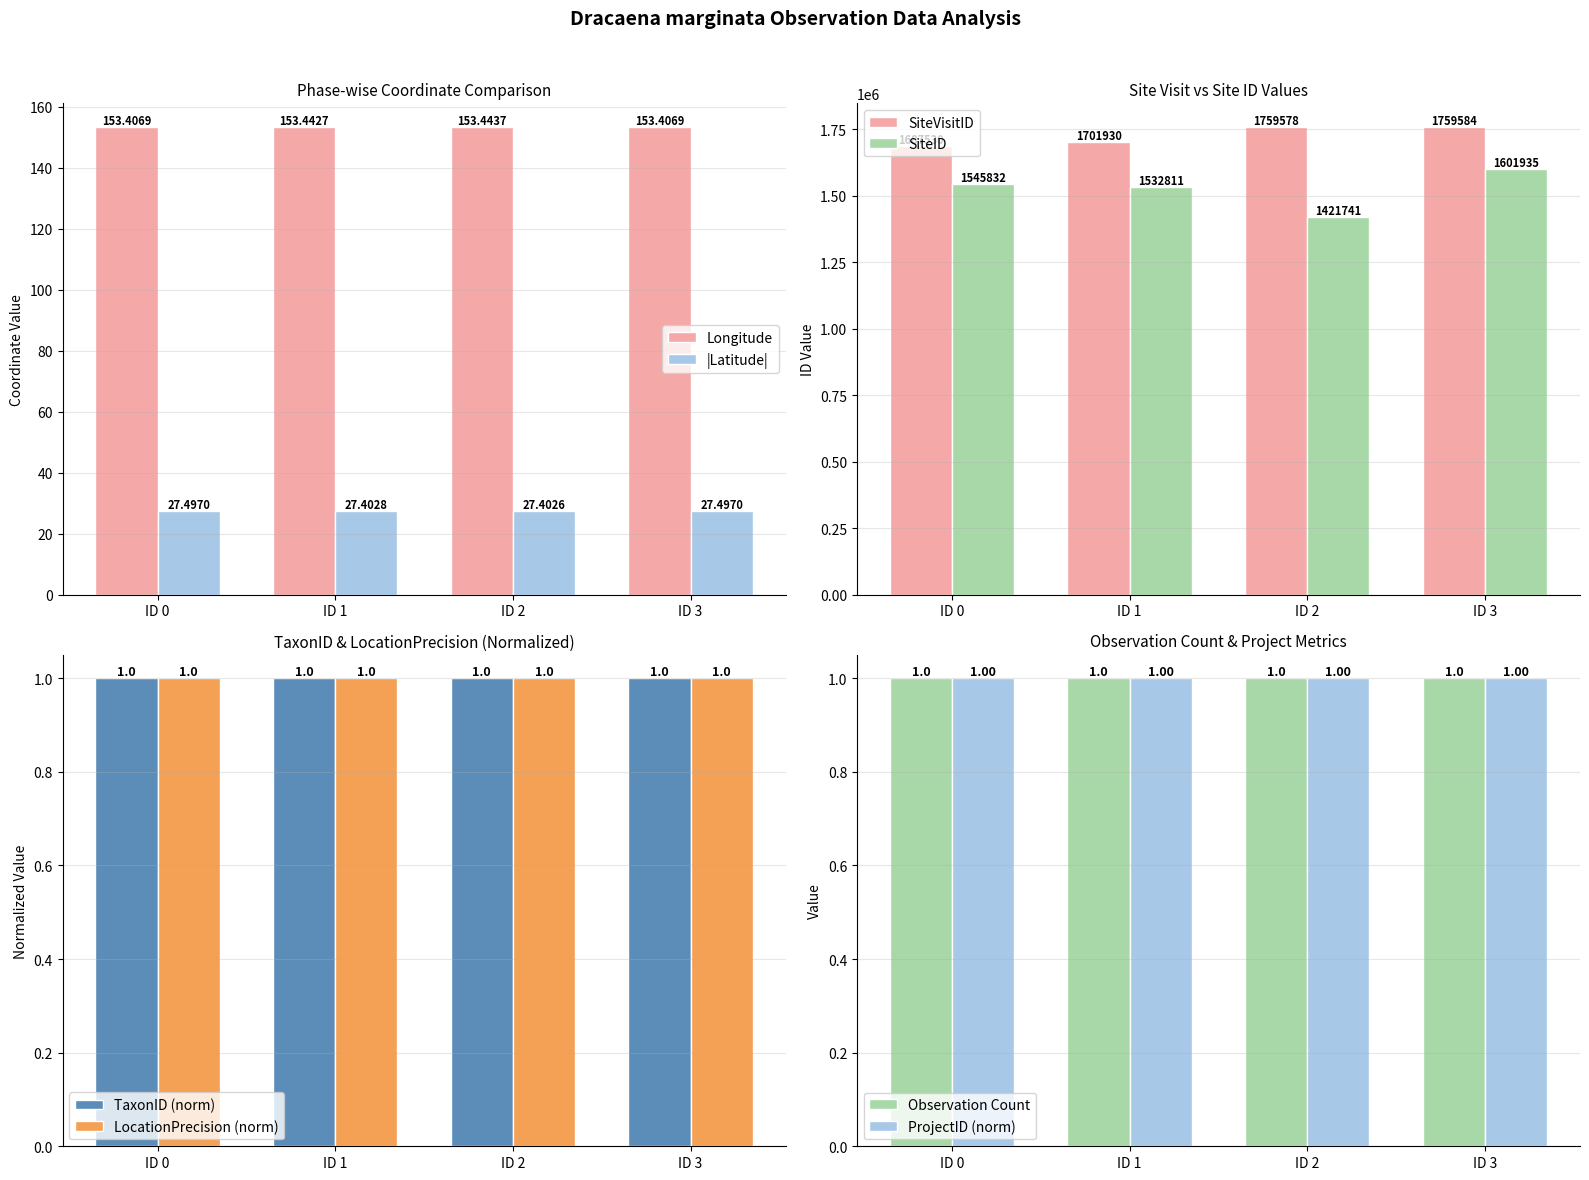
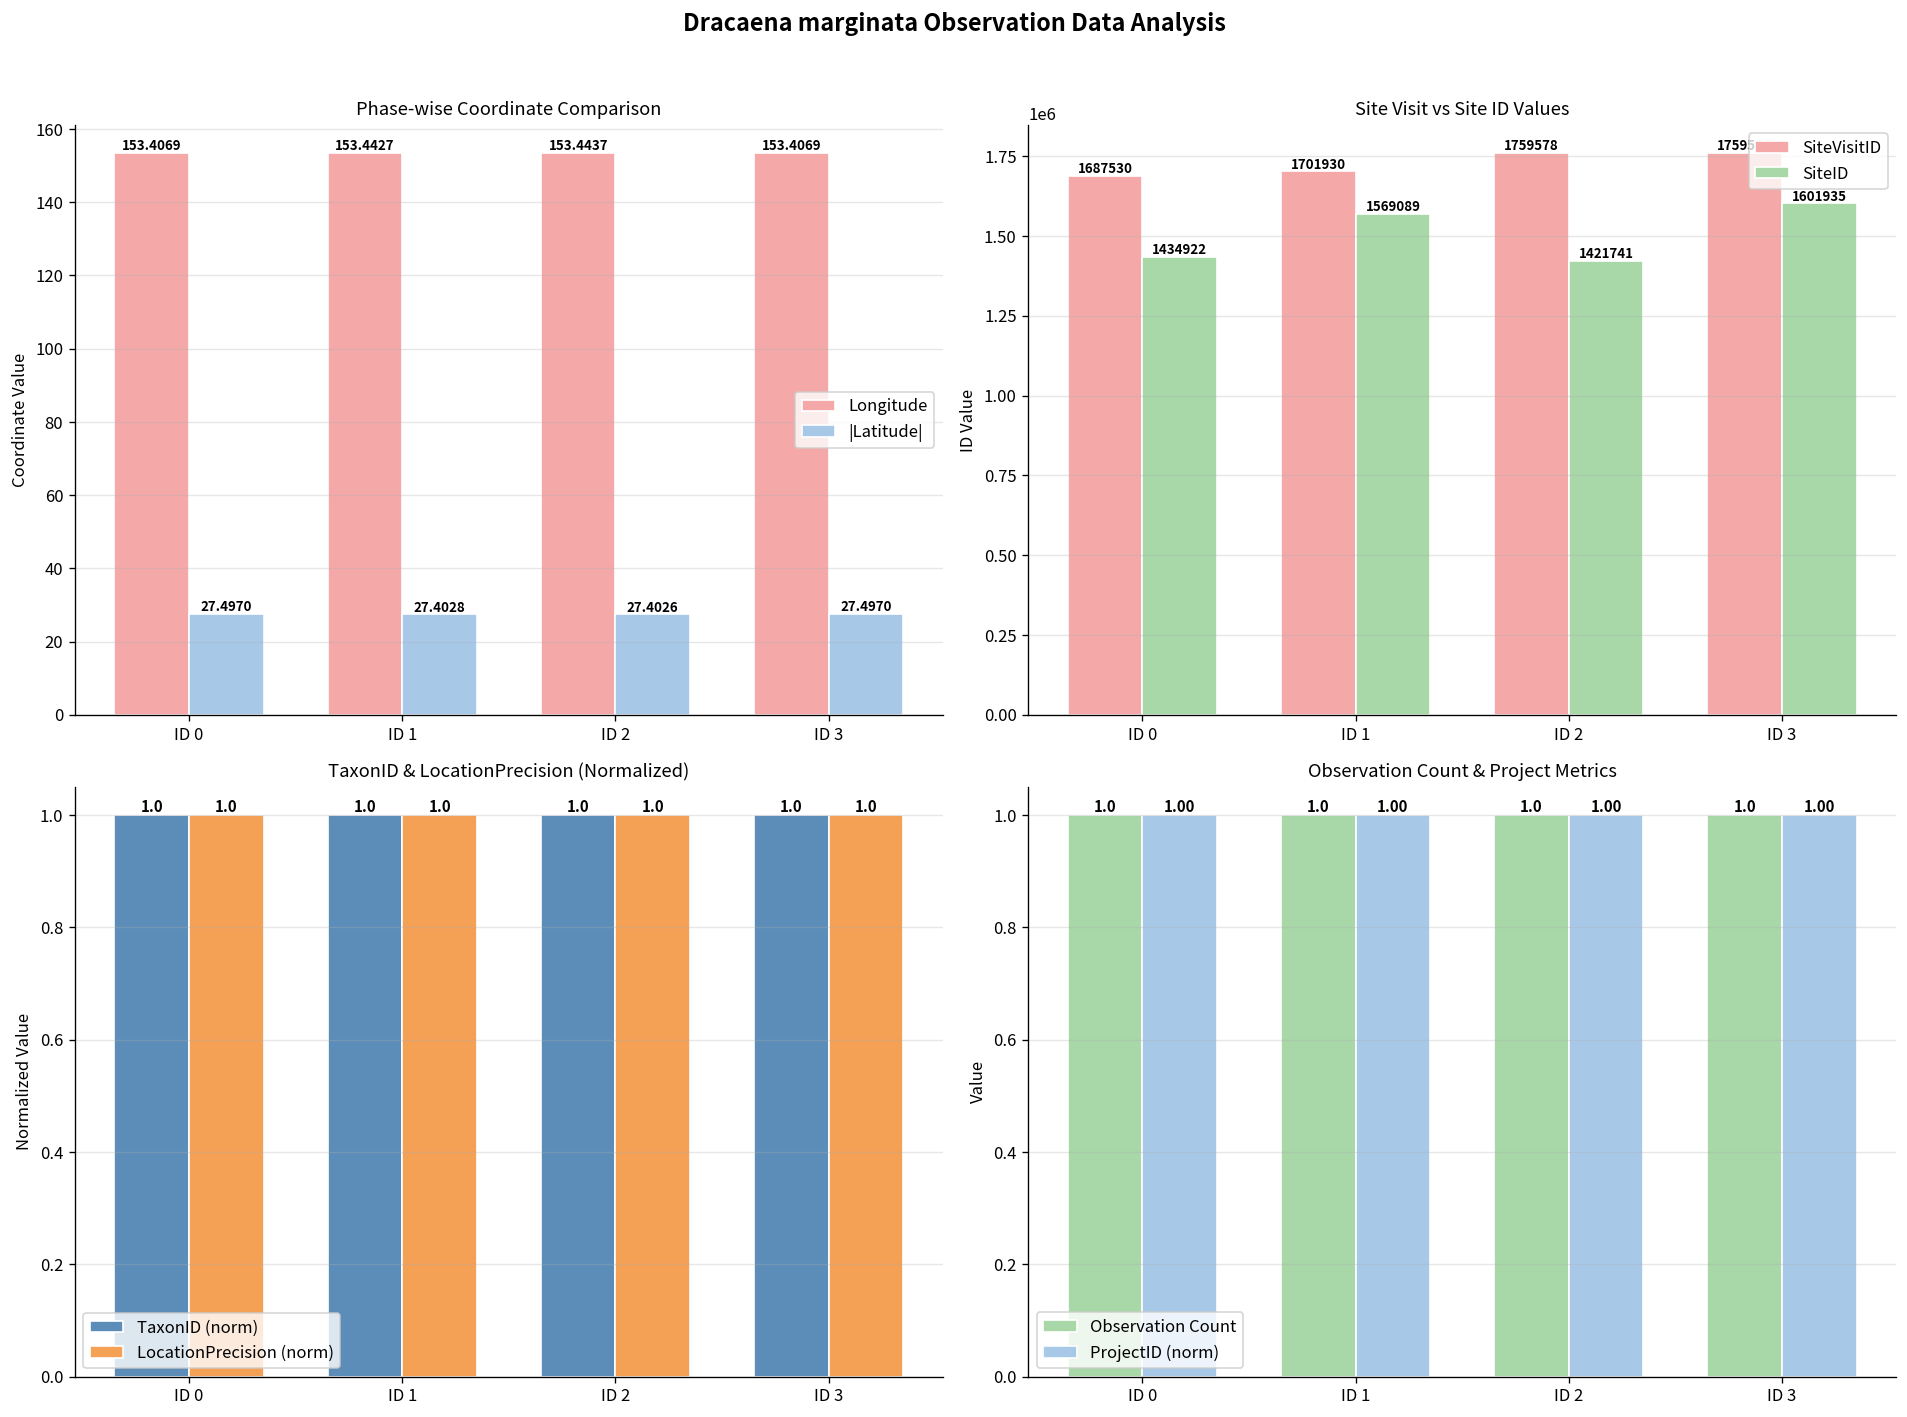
  {
    "Phase-wise Coordinate Comparison": {
      "Longitude": {
        "ID 0": 153.4069,
        "ID 1": 153.4427,
        "ID 2": 153.4437,
        "ID 3": 153.4069
      },
      "|Latitude|": {
        "ID 0": 27.4970,
        "ID 1": 27.4028,
        "ID 2": 27.4026,
        "ID 3": 27.4970
      }
    },
    "Site Visit vs Site ID Values": {
      "SiteVisitID": {
        "ID 1": 1701930,
        "ID 2": 1759578,
        "ID 3": 1759584
      },
      "SiteID": {
-       "ID 0": 1545832,
-       "ID 1": 1532811,
+       "ID 0": 1434922,
+       "ID 1": 1569089,
        "ID 2": 1421741,
        "ID 3": 1601935
      }
    },
    "TaxonID & LocationPrecision (Normalized)": {
      "TaxonID (norm)": {
        "ID 0": 1.0,
        "ID 1": 1.0,
        "ID 2": 1.0,
        "ID 3": 1.0
      },
      "LocationPrecision (norm)": {
        "ID 0": 1.0,
        "ID 1": 1.0,
        "ID 2": 1.0,
        "ID 3": 1.0
      }
    },
    "Observation Count & Project Metrics": {
      "Observation Count": {
        "ID 0": 1.0,
        "ID 1": 1.0,
        "ID 2": 1.0,
        "ID 3": 1.0
      },
      "ProjectID (norm)": {
        "ID 0": 1.00,
        "ID 1": 1.00,
        "ID 2": 1.00,
        "ID 3": 1.00
      }
    }
  }
